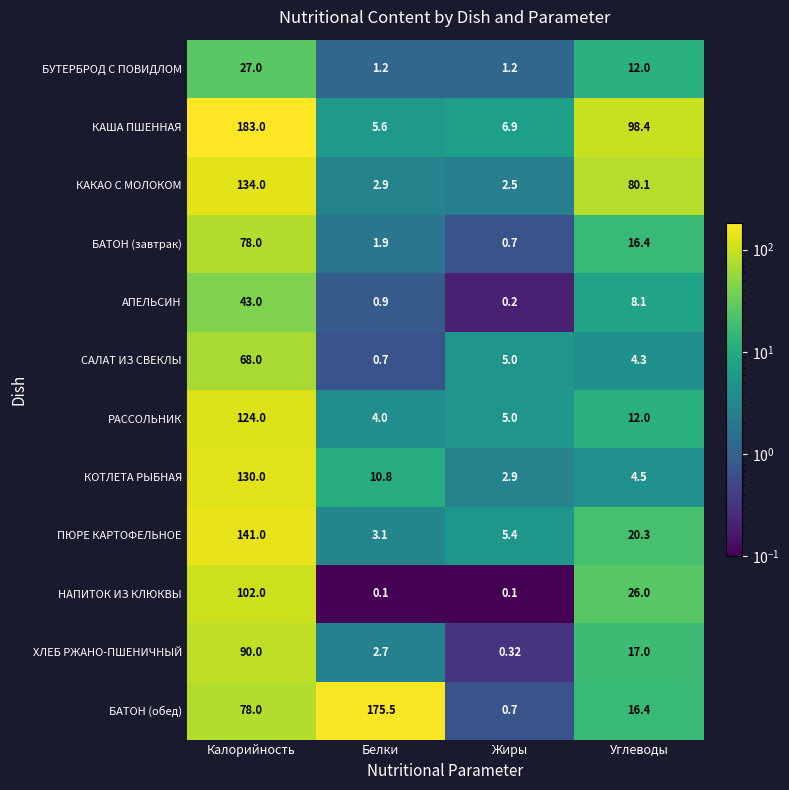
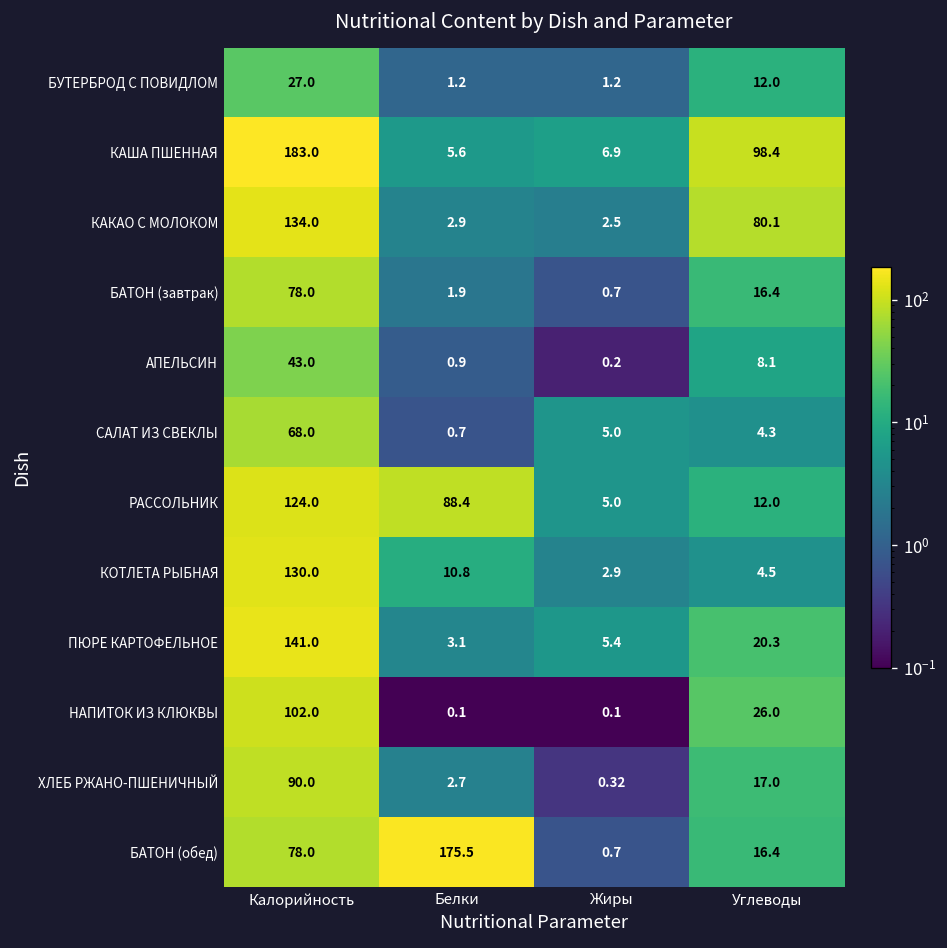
  {
    "БУТЕРБРОД С ПОВИДЛОМ": {
      "Калорийность": 27.0,
      "Белки": 1.2,
      "Жиры": 1.2,
      "Углеводы": 12.0
    },
    "КАША ПШЕННАЯ": {
      "Калорийность": 183.0,
      "Белки": 5.6,
      "Жиры": 6.9,
      "Углеводы": 98.4
    },
    "КАКАО С МОЛОКОМ": {
      "Калорийность": 134.0,
      "Белки": 2.9,
      "Жиры": 2.5,
      "Углеводы": 80.1
    },
    "БАТОН (завтрак)": {
      "Калорийность": 78.0,
      "Белки": 1.9,
      "Жиры": 0.7,
      "Углеводы": 16.4
    },
    "АПЕЛЬСИН": {
      "Калорийность": 43.0,
      "Белки": 0.9,
      "Жиры": 0.2,
      "Углеводы": 8.1
    },
    "САЛАТ ИЗ СВЕКЛЫ": {
      "Калорийность": 68.0,
      "Белки": 0.7,
      "Жиры": 5.0,
      "Углеводы": 4.3
    },
    "РАССОЛЬНИК": {
      "Калорийность": 124.0,
-     "Белки": 4.0,
+     "Белки": 88.4,
      "Жиры": 5.0,
      "Углеводы": 12.0
    },
    "КОТЛЕТА РЫБНАЯ": {
      "Калорийность": 130.0,
      "Белки": 10.8,
      "Жиры": 2.9,
      "Углеводы": 4.5
    },
    "ПЮРЕ КАРТОФЕЛЬНОЕ": {
      "Калорийность": 141.0,
      "Белки": 3.1,
      "Жиры": 5.4,
      "Углеводы": 20.3
    },
    "НАПИТОК ИЗ КЛЮКВЫ": {
      "Калорийность": 102.0,
      "Белки": 0.1,
      "Жиры": 0.1,
      "Углеводы": 26.0
    },
    "ХЛЕБ РЖАНО-ПШЕНИЧНЫЙ": {
      "Калорийность": 90.0,
      "Белки": 2.7,
      "Жиры": 0.32,
      "Углеводы": 17.0
    },
    "БАТОН (обед)": {
      "Калорийность": 78.0,
      "Белки": 175.5,
      "Жиры": 0.7,
      "Углеводы": 16.4
    }
  }
